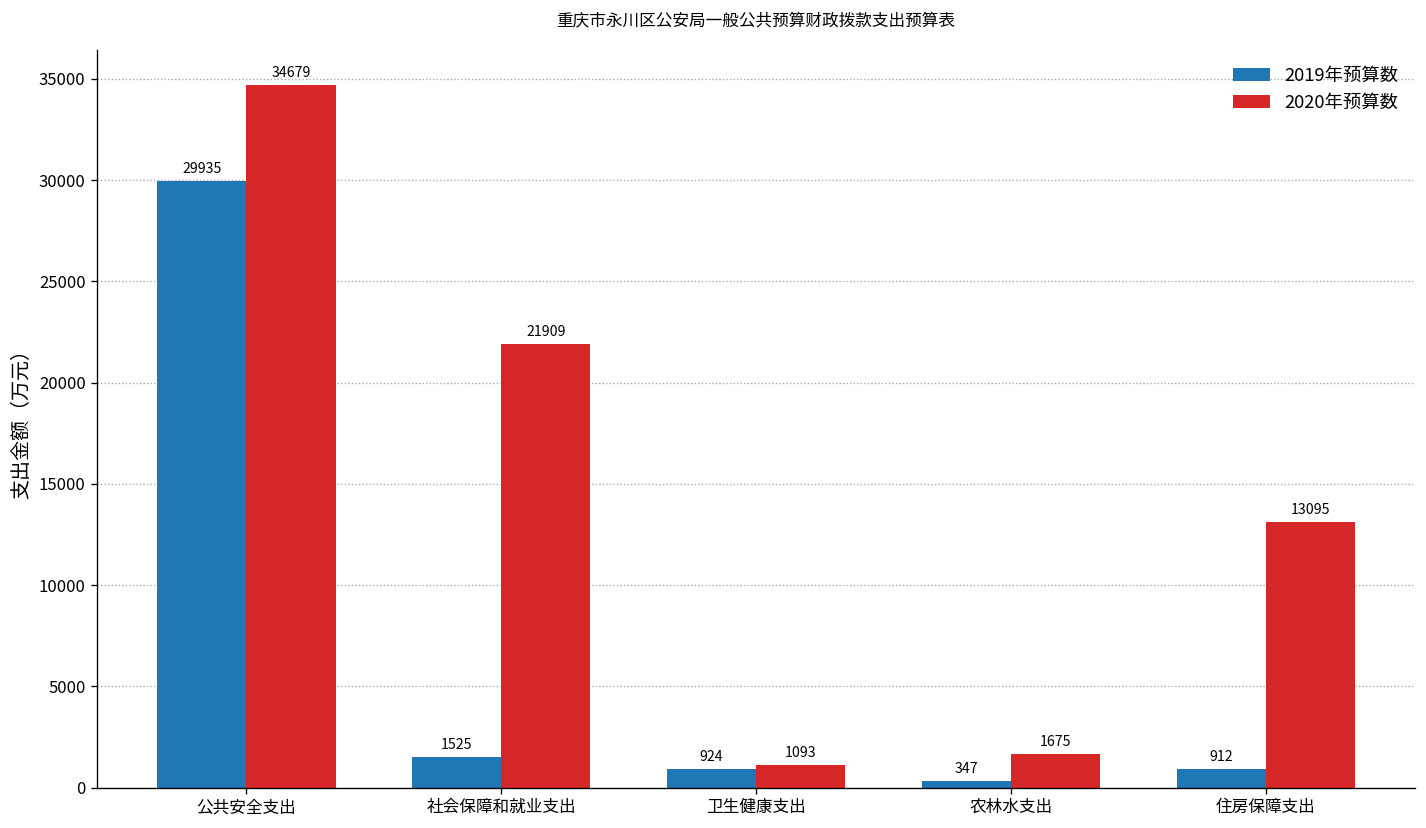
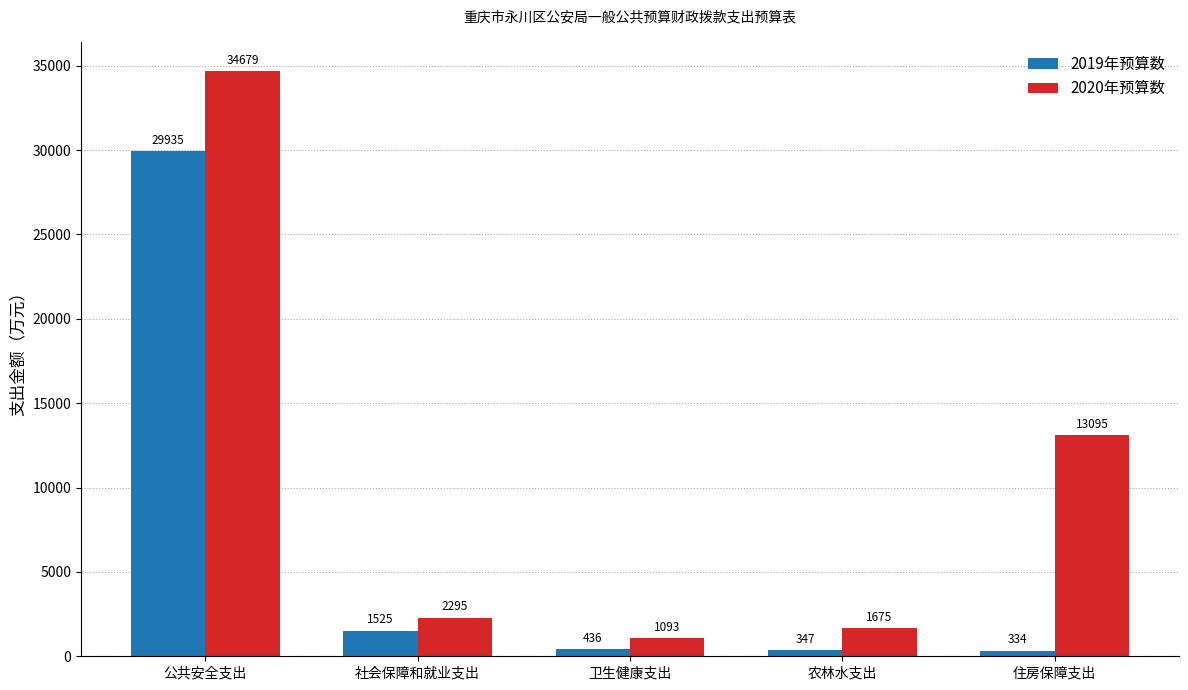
  {
    "2019年预算数": {
      "公共安全支出": 29935,
      "社会保障和就业支出": 1525,
-     "卫生健康支出": 924,
+     "卫生健康支出": 436,
      "农林水支出": 347,
-     "住房保障支出": 912
+     "住房保障支出": 334
    },
    "2020年预算数": {
      "公共安全支出": 34679,
-     "社会保障和就业支出": 21909,
+     "社会保障和就业支出": 2295,
      "卫生健康支出": 1093,
      "农林水支出": 1675,
      "住房保障支出": 13095
    }
  }
